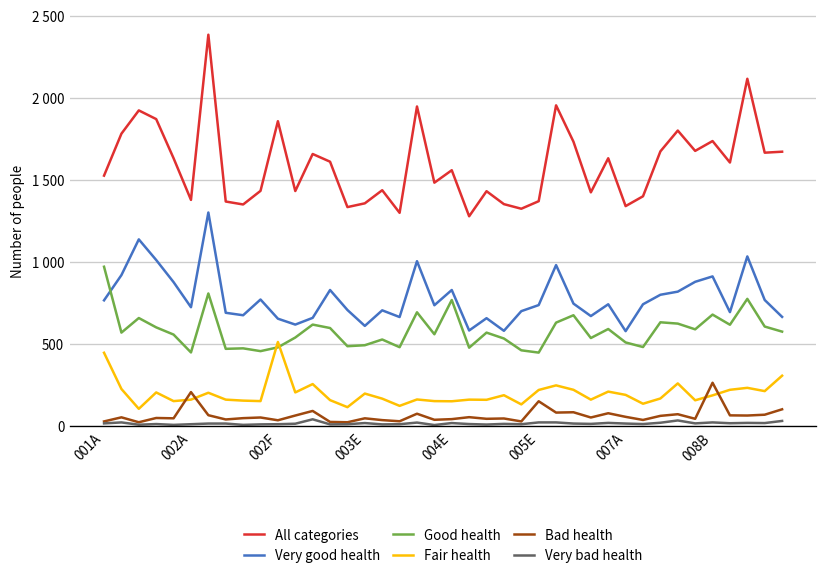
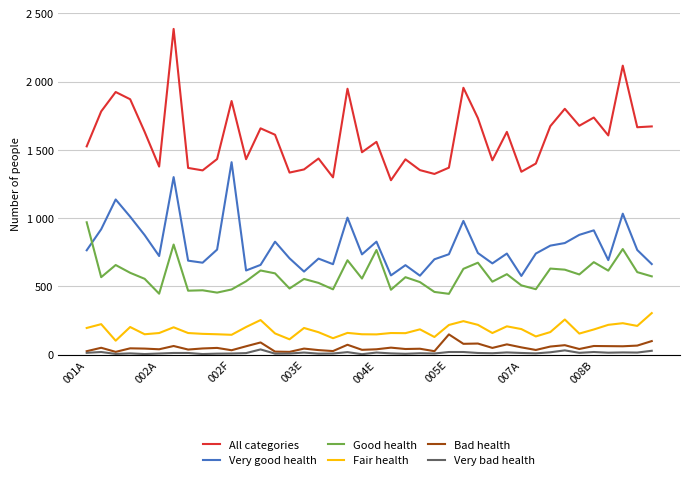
  {
    "All categories": {
      "001A": 1530,
      "002A": 1380,
      "002F": 1860,
      "003E": 1360,
      "004E": 1560,
      "005E": 1370,
      "007A": 1340,
      "008B": 1740
    },
    "Very good health": {
      "001A": 770,
      "002A": 720,
-     "002F": 650,
+     "002F": 1410,
      "003E": 610,
      "004E": 830,
      "005E": 740,
      "007A": 580,
      "008B": 910
    },
    "Good health": {
      "001A": 970,
      "002A": 450,
      "002F": 480,
-     "003E": 490,
+     "003E": 560,
      "004E": 770,
      "005E": 450,
      "007A": 510,
      "008B": 680
    },
    "Fair health": {
-     "001A": 450,
+     "001A": 200,
      "002A": 160,
-     "002F": 510,
+     "002F": 150,
      "003E": 200,
      "004E": 150,
      "005E": 220,
      "007A": 190,
      "008B": 190
    },
    "Bad health": {
-     "002A": 210,
+     "002A": 40,
      "002F": 30,
      "003E": 50,
      "004E": 40,
      "005E": 150,
      "007A": 50,
-     "008B": 260
+     "008B": 60
    },
    "Very bad health": {
      "002A": 10,
      "002F": 10,
      "003E": 20,
      "004E": 20,
      "005E": 20,
      "007A": 10,
      "008B": 20
    }
  }
